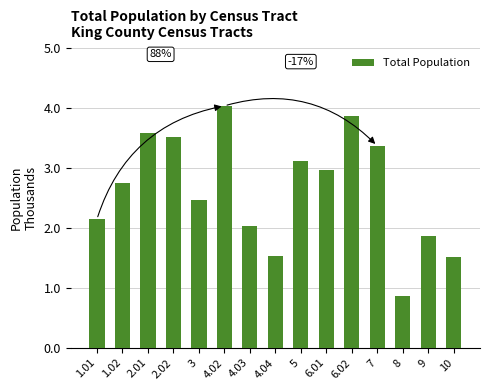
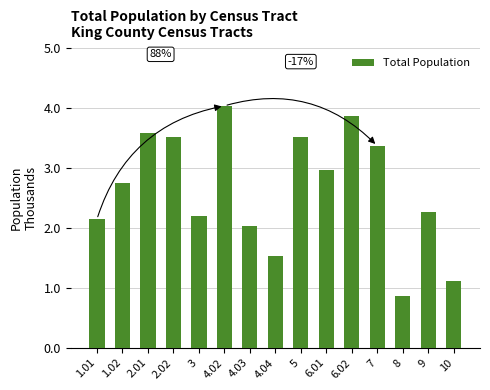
  {
    "1.01": 2.1,
    "1.02": 2.7,
    "2.01": 3.6,
    "2.02": 3.5,
-   "3": 2.5,
+   "3": 2.2,
    "4.02": 4.0,
    "4.03": 2.0,
    "4.04": 1.5,
-   "5": 3.1,
+   "5": 3.5,
    "6.01": 3.0,
    "6.02": 3.9,
    "7": 3.4,
    "8": 0.9,
-   "9": 1.9,
-   "10": 1.5
+   "9": 2.3,
+   "10": 1.1
  }
